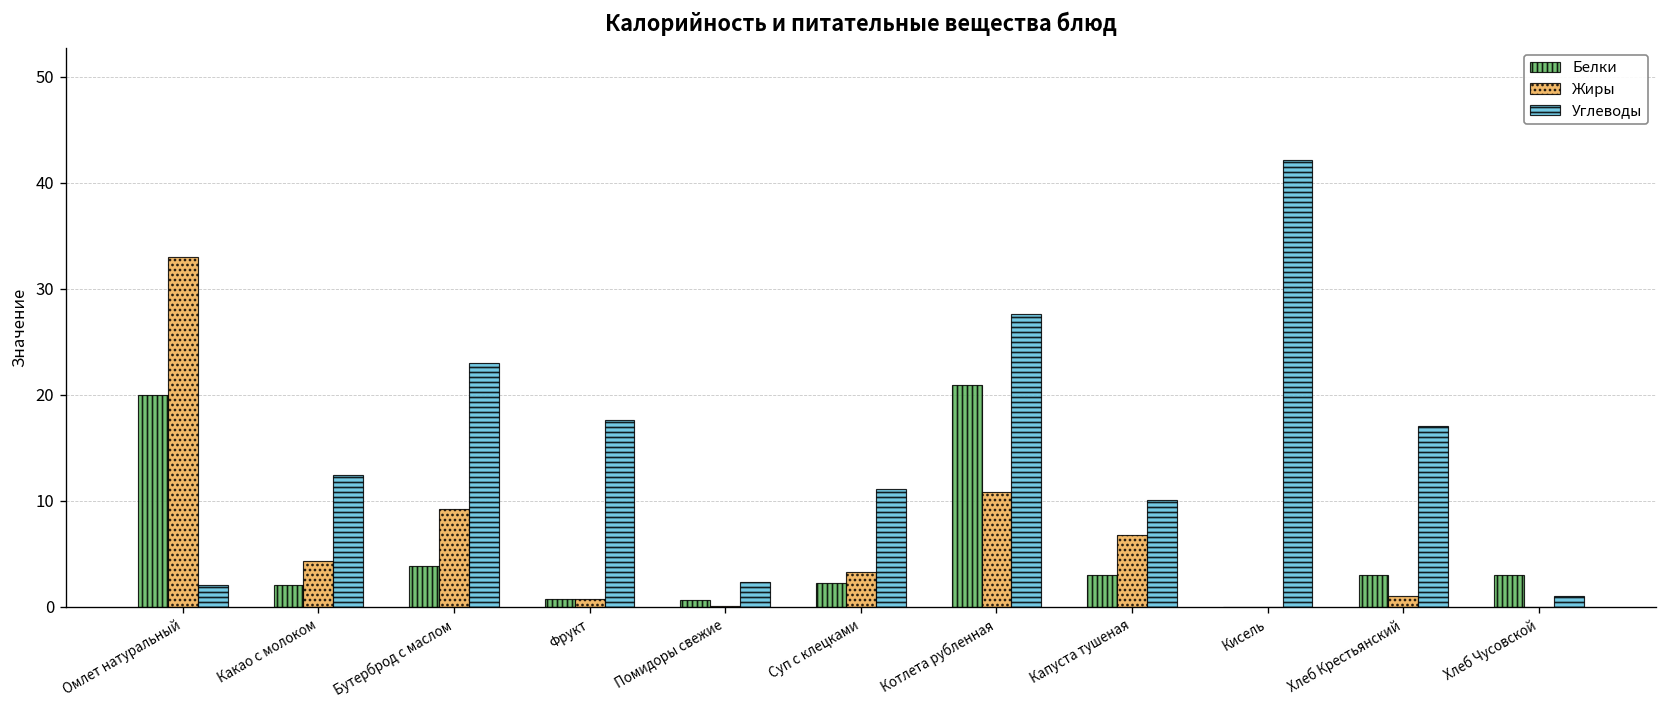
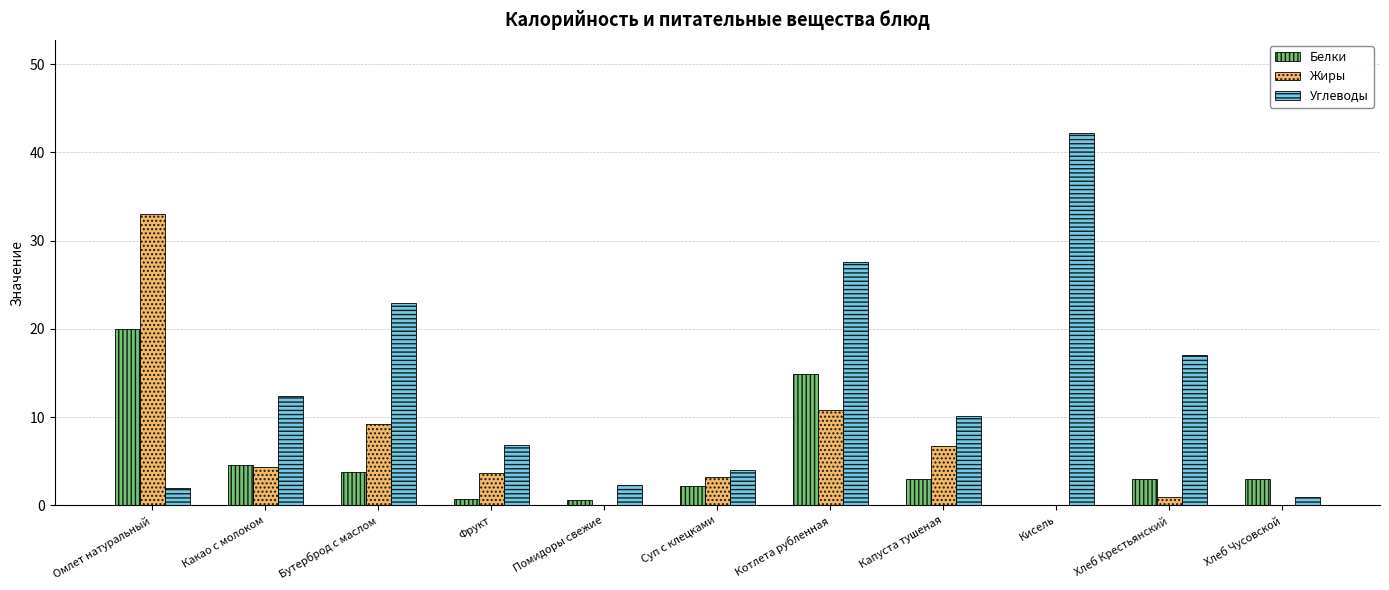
  {
    "Белки": {
      "Омлет натуральный": 20,
-     "Какао с молоком": 2,
+     "Какао с молоком": 5,
      "Бутерброд с маслом": 4,
      "Фрукт": 1,
      "Помидоры свежие": 1,
      "Суп с клецками": 2,
-     "Котлета рубленная": 21,
+     "Котлета рубленная": 15,
      "Капуста тушеная": 3,
      "Кисель": 0,
      "Хлеб Крестьянский": 3,
      "Хлеб Чусовской": 3
    },
    "Жиры": {
      "Омлет натуральный": 33,
      "Какао с молоком": 4,
      "Бутерброд с маслом": 9,
-     "Фрукт": 1,
+     "Фрукт": 4,
      "Суп с клецками": 3,
      "Котлета рубленная": 11,
      "Капуста тушеная": 7,
      "Кисель": 0,
      "Хлеб Крестьянский": 1,
      "Хлеб Чусовской": 0
    },
    "Углеводы": {
      "Омлет натуральный": 2,
      "Какао с молоком": 12,
      "Бутерброд с маслом": 23,
-     "Фрукт": 18,
+     "Фрукт": 7,
      "Помидоры свежие": 2,
-     "Суп с клецками": 11,
+     "Суп с клецками": 4,
      "Котлета рубленная": 28,
      "Капуста тушеная": 10,
      "Кисель": 42,
      "Хлеб Крестьянский": 17,
      "Хлеб Чусовской": 1
    }
  }
